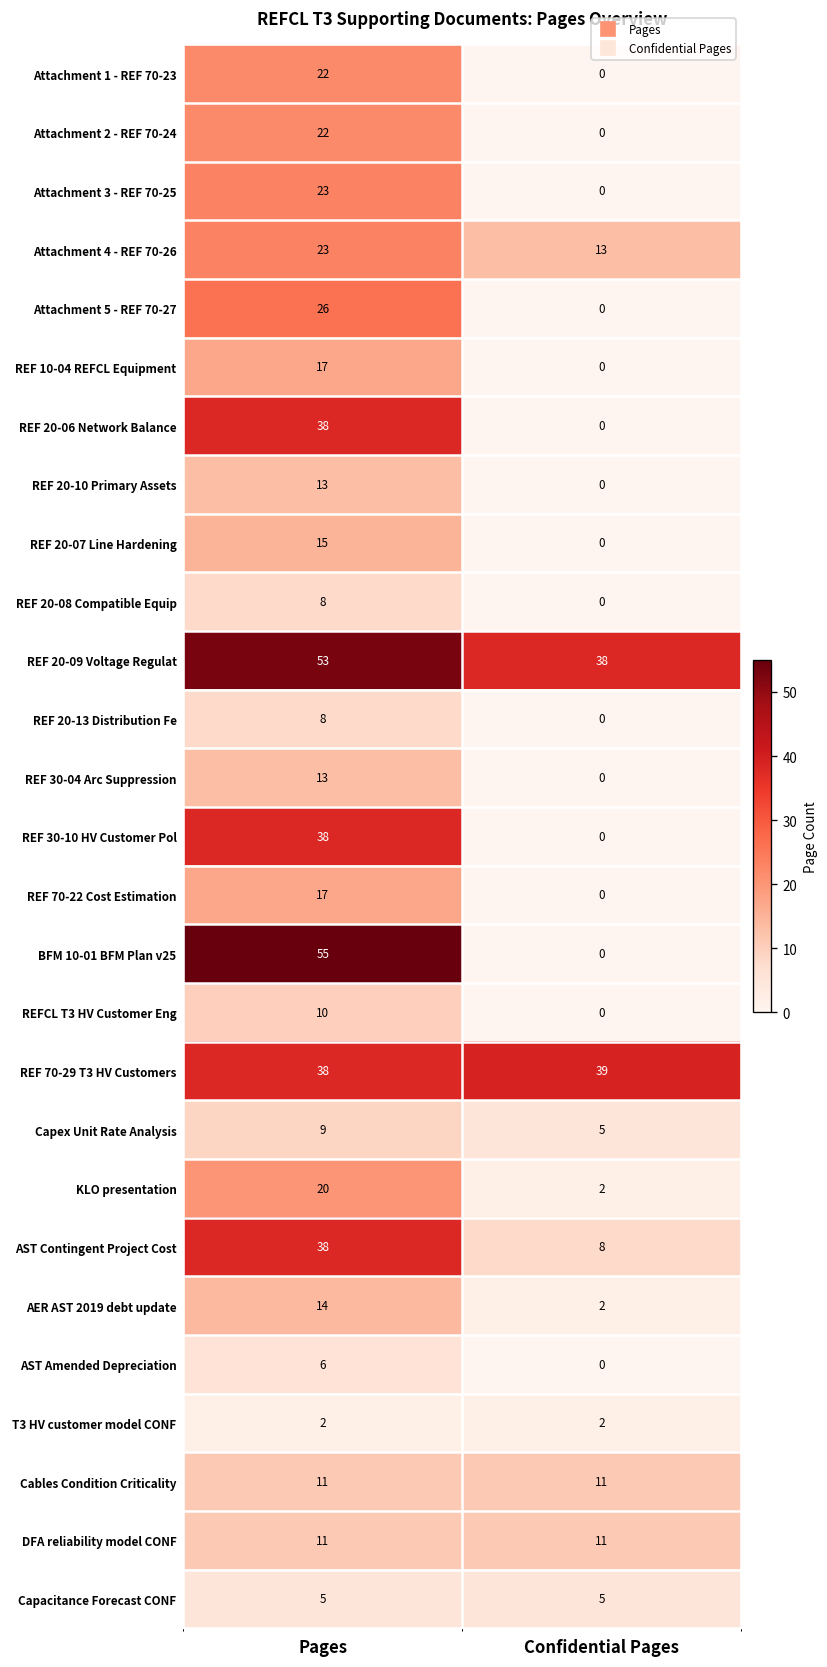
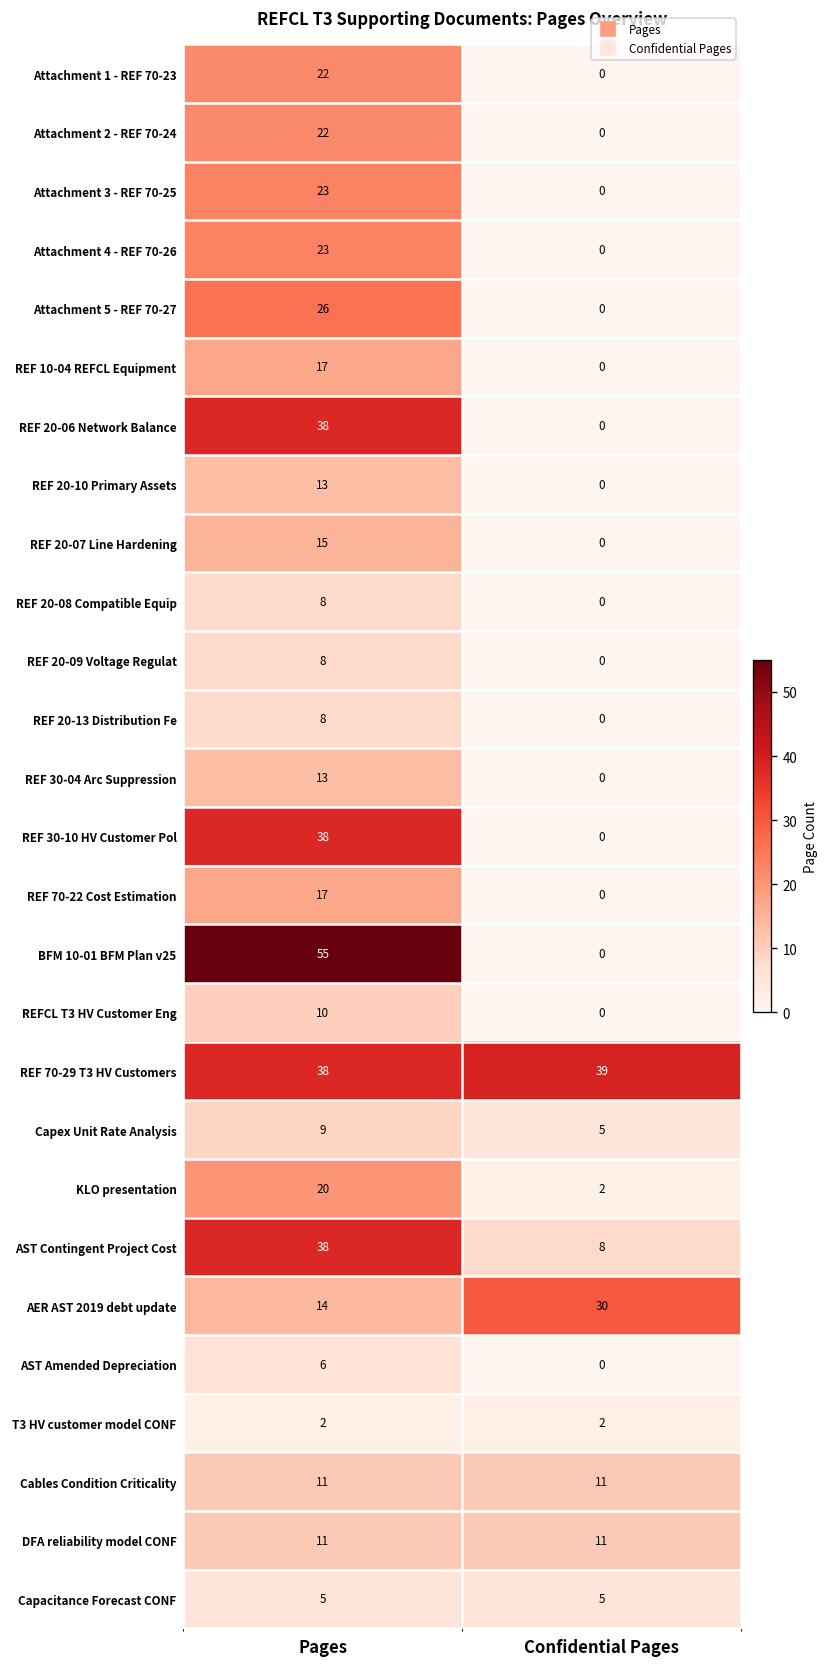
  {
    "Attachment 1 - REF 70-23": {
      "Pages": 22,
      "Confidential Pages": 0
    },
    "Attachment 2 - REF 70-24": {
      "Pages": 22,
      "Confidential Pages": 0
    },
    "Attachment 3 - REF 70-25": {
      "Pages": 23,
      "Confidential Pages": 0
    },
    "Attachment 4 - REF 70-26": {
      "Pages": 23,
-     "Confidential Pages": 13
+     "Confidential Pages": 0
    },
    "Attachment 5 - REF 70-27": {
      "Pages": 26,
      "Confidential Pages": 0
    },
    "REF 10-04 REFCL Equipment": {
      "Pages": 17,
      "Confidential Pages": 0
    },
    "REF 20-06 Network Balance": {
      "Pages": 38,
      "Confidential Pages": 0
    },
    "REF 20-10 Primary Assets": {
      "Pages": 13,
      "Confidential Pages": 0
    },
    "REF 20-07 Line Hardening": {
      "Pages": 15,
      "Confidential Pages": 0
    },
    "REF 20-08 Compatible Equip": {
      "Pages": 8,
      "Confidential Pages": 0
    },
    "REF 20-09 Voltage Regulat": {
-     "Pages": 53,
-     "Confidential Pages": 38
+     "Pages": 8,
+     "Confidential Pages": 0
    },
    "REF 20-13 Distribution Fe": {
      "Pages": 8,
      "Confidential Pages": 0
    },
    "REF 30-04 Arc Suppression": {
      "Pages": 13,
      "Confidential Pages": 0
    },
    "REF 30-10 HV Customer Pol": {
      "Pages": 38,
      "Confidential Pages": 0
    },
    "REF 70-22 Cost Estimation": {
      "Pages": 17,
      "Confidential Pages": 0
    },
    "BFM 10-01 BFM Plan v25": {
      "Pages": 55,
      "Confidential Pages": 0
    },
    "REFCL T3 HV Customer Eng": {
      "Pages": 10,
      "Confidential Pages": 0
    },
    "REF 70-29 T3 HV Customers": {
      "Pages": 38,
      "Confidential Pages": 39
    },
    "Capex Unit Rate Analysis": {
      "Pages": 9,
      "Confidential Pages": 5
    },
    "KLO presentation": {
      "Pages": 20,
      "Confidential Pages": 2
    },
    "AST Contingent Project Cost": {
      "Pages": 38,
      "Confidential Pages": 8
    },
    "AER AST 2019 debt update": {
      "Pages": 14,
-     "Confidential Pages": 2
+     "Confidential Pages": 30
    },
    "AST Amended Depreciation": {
      "Pages": 6,
      "Confidential Pages": 0
    },
    "T3 HV customer model CONF": {
      "Pages": 2,
      "Confidential Pages": 2
    },
    "Cables Condition Criticality": {
      "Pages": 11,
      "Confidential Pages": 11
    },
    "DFA reliability model CONF": {
      "Pages": 11,
      "Confidential Pages": 11
    },
    "Capacitance Forecast CONF": {
      "Pages": 5,
      "Confidential Pages": 5
    }
  }
